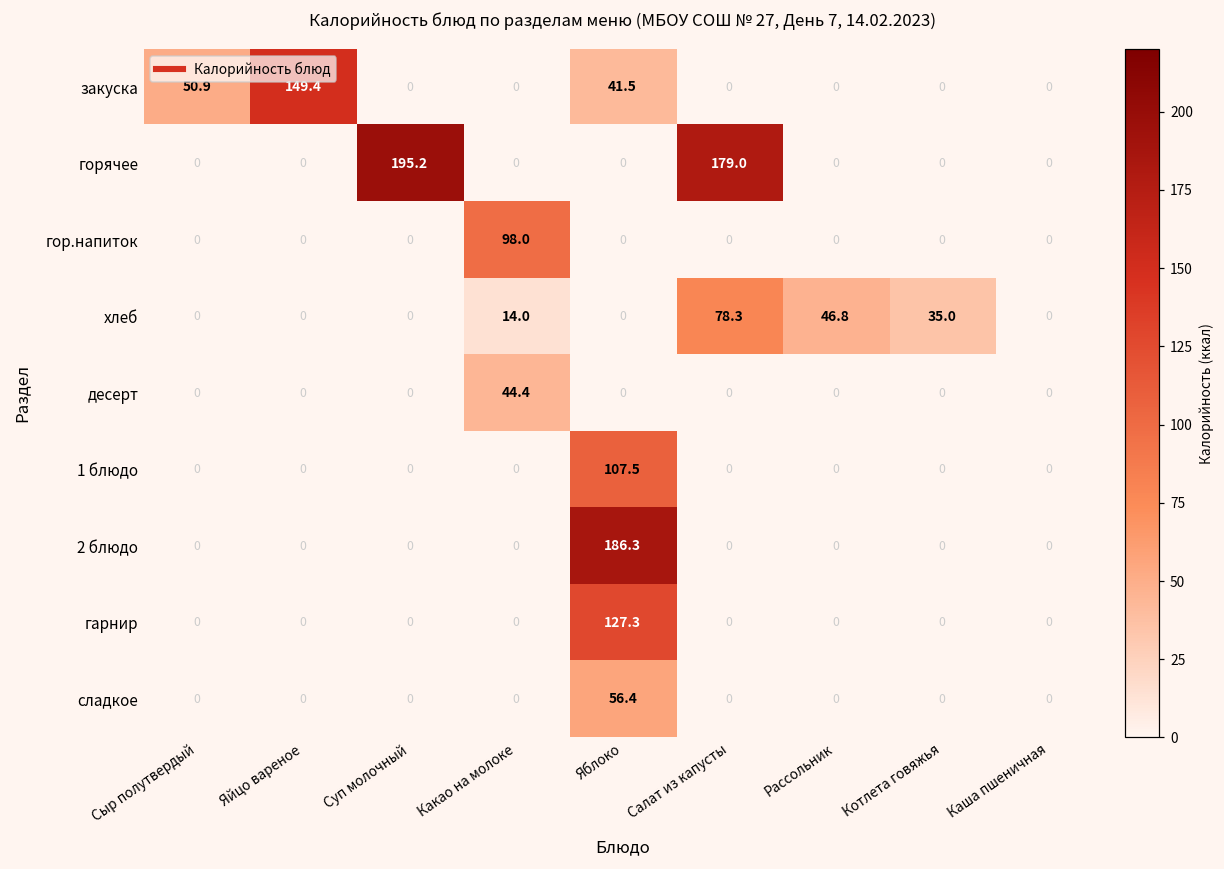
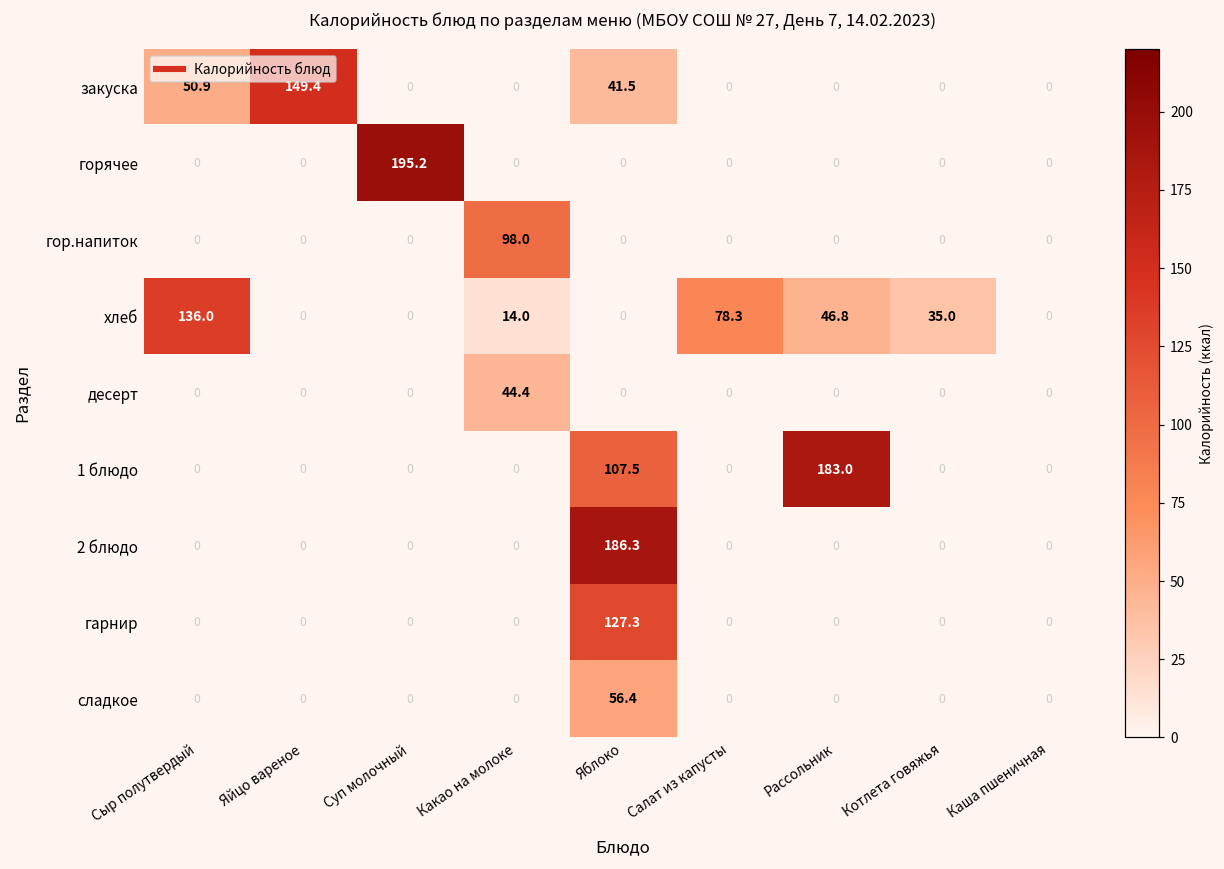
  {
    "закуска": {
      "Суп молочный": 0,
      "Какао на молоке": 0,
      "Яблоко": 41.5,
      "Салат из капусты": 0,
      "Рассольник": 0,
      "Котлета говяжья": 0,
      "Каша пшеничная": 0
    },
    "горячее": {
      "Сыр полутвердый": 0,
      "Яйцо вареное": 0,
      "Суп молочный": 195.2,
      "Какао на молоке": 0,
      "Яблоко": 0,
-     "Салат из капусты": 179.0,
+     "Салат из капусты": 0,
      "Рассольник": 0,
      "Котлета говяжья": 0,
      "Каша пшеничная": 0
    },
    "гор.напиток": {
      "Сыр полутвердый": 0,
      "Яйцо вареное": 0,
      "Суп молочный": 0,
      "Какао на молоке": 98.0,
      "Яблоко": 0,
      "Салат из капусты": 0,
      "Рассольник": 0,
      "Котлета говяжья": 0,
      "Каша пшеничная": 0
    },
    "хлеб": {
-     "Сыр полутвердый": 0,
+     "Сыр полутвердый": 136.0,
      "Яйцо вареное": 0,
      "Суп молочный": 0,
      "Какао на молоке": 14.0,
      "Яблоко": 0,
      "Салат из капусты": 78.3,
      "Рассольник": 46.8,
      "Котлета говяжья": 35.0,
      "Каша пшеничная": 0
    },
    "десерт": {
      "Сыр полутвердый": 0,
      "Яйцо вареное": 0,
      "Суп молочный": 0,
      "Какао на молоке": 44.4,
      "Яблоко": 0,
      "Салат из капусты": 0,
      "Рассольник": 0,
      "Котлета говяжья": 0,
      "Каша пшеничная": 0
    },
    "1 блюдо": {
      "Сыр полутвердый": 0,
      "Яйцо вареное": 0,
      "Суп молочный": 0,
      "Какао на молоке": 0,
      "Яблоко": 107.5,
      "Салат из капусты": 0,
-     "Рассольник": 0,
+     "Рассольник": 183.0,
      "Котлета говяжья": 0,
      "Каша пшеничная": 0
    },
    "2 блюдо": {
      "Сыр полутвердый": 0,
      "Яйцо вареное": 0,
      "Суп молочный": 0,
      "Какао на молоке": 0,
      "Яблоко": 186.3,
      "Салат из капусты": 0,
      "Рассольник": 0,
      "Котлета говяжья": 0,
      "Каша пшеничная": 0
    },
    "гарнир": {
      "Сыр полутвердый": 0,
      "Яйцо вареное": 0,
      "Суп молочный": 0,
      "Какао на молоке": 0,
      "Яблоко": 127.3,
      "Салат из капусты": 0,
      "Рассольник": 0,
      "Котлета говяжья": 0,
      "Каша пшеничная": 0
    },
    "сладкое": {
      "Сыр полутвердый": 0,
      "Яйцо вареное": 0,
      "Суп молочный": 0,
      "Какао на молоке": 0,
      "Яблоко": 56.4,
      "Салат из капусты": 0,
      "Рассольник": 0,
      "Котлета говяжья": 0,
      "Каша пшеничная": 0
    }
  }
